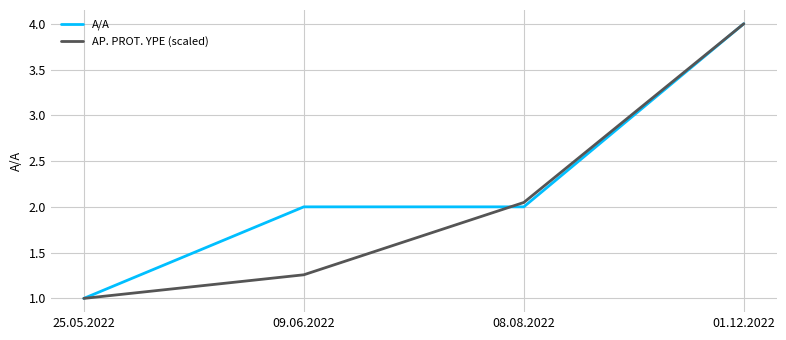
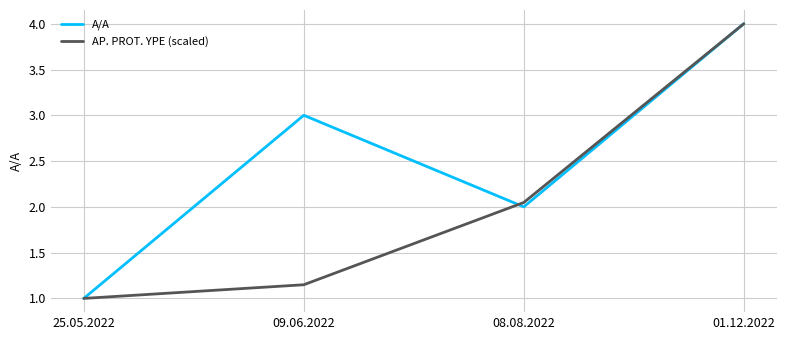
  {
    "A/A": {
-     "09.06.2022": 2,
+     "09.06.2022": 3,
      "08.08.2022": 2
    },
    "AP. PROT. YPE (scaled)": {
-     "09.06.2022": 1.3,
+     "09.06.2022": 1.1,
      "08.08.2022": 2.0
    }
  }
